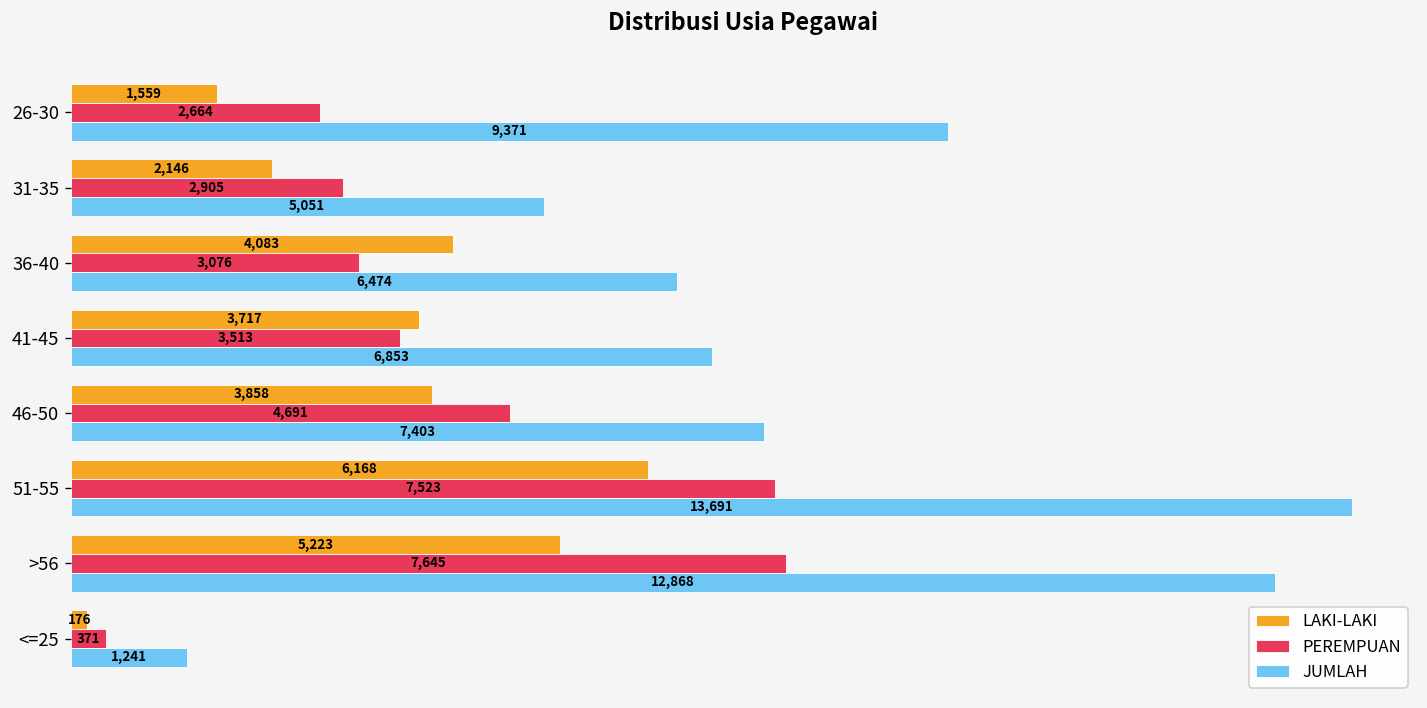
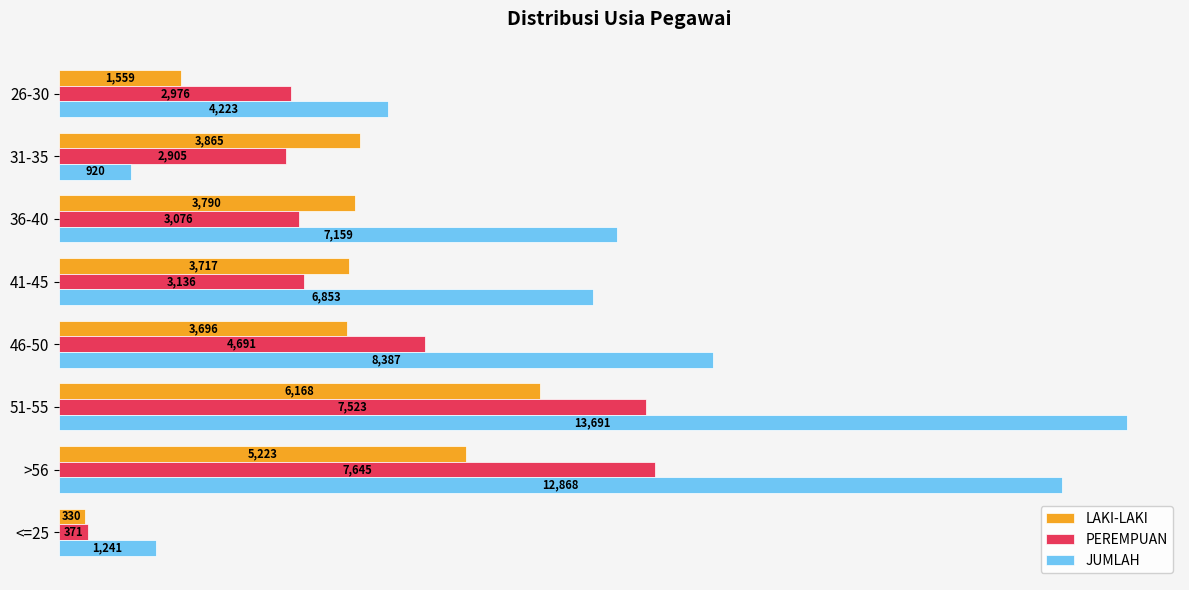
  {
    "LAKI-LAKI": {
      "26-30": "1,559",
-     "31-35": "2,146",
-     "36-40": "4,083",
+     "31-35": "3,865",
+     "36-40": "3,790",
      "41-45": "3,717",
-     "46-50": "3,858",
+     "46-50": "3,696",
      "51-55": "6,168",
      ">56": "5,223",
-     "<=25": "176"
+     "<=25": "330"
    },
    "PEREMPUAN": {
-     "26-30": "2,664",
+     "26-30": "2,976",
      "31-35": "2,905",
      "36-40": "3,076",
-     "41-45": "3,513",
+     "41-45": "3,136",
      "46-50": "4,691",
      "51-55": "7,523",
      ">56": "7,645",
      "<=25": "371"
    },
    "JUMLAH": {
-     "26-30": "9,371",
-     "31-35": "5,051",
-     "36-40": "6,474",
+     "26-30": "4,223",
+     "31-35": "920",
+     "36-40": "7,159",
      "41-45": "6,853",
-     "46-50": "7,403",
+     "46-50": "8,387",
      "51-55": "13,691",
      ">56": "12,868",
      "<=25": "1,241"
    }
  }
